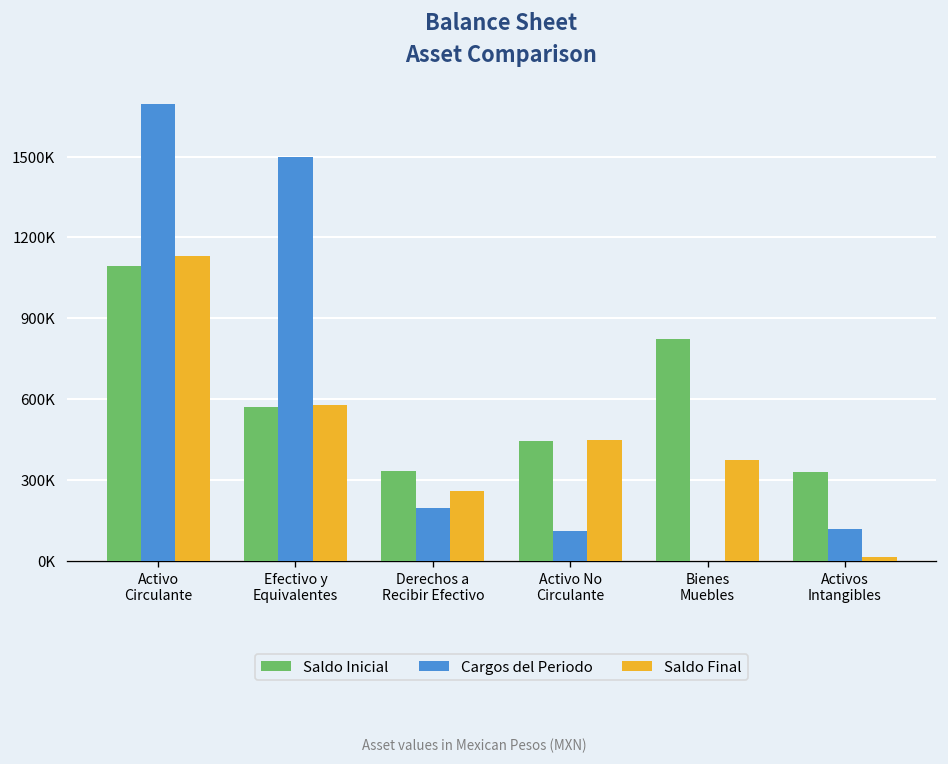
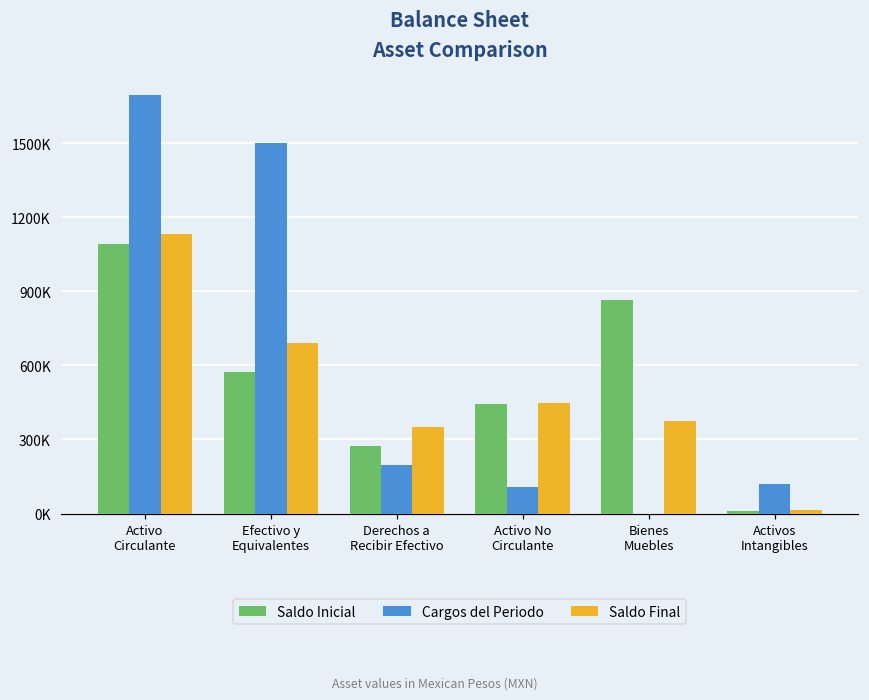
  {
    "Saldo Inicial": {
      "Activo Circulante": 1090000,
      "Efectivo y Equivalentes": 570000,
-     "Derechos a Recibir Efectivo": 330000,
+     "Derechos a Recibir Efectivo": 270000,
      "Activo No Circulante": 440000,
-     "Bienes Muebles": 820000,
-     "Activos Intangibles": 330000
+     "Bienes Muebles": 870000,
+     "Activos Intangibles": 10000
    },
    "Cargos del Periodo": {
      "Activo Circulante": 1690000,
      "Efectivo y Equivalentes": 1500000,
      "Derechos a Recibir Efectivo": 190000,
      "Activo No Circulante": 110000,
      "Bienes Muebles": 0,
      "Activos Intangibles": 120000
    },
    "Saldo Final": {
      "Activo Circulante": 1130000,
-     "Efectivo y Equivalentes": 580000,
-     "Derechos a Recibir Efectivo": 260000,
+     "Efectivo y Equivalentes": 690000,
+     "Derechos a Recibir Efectivo": 350000,
      "Activo No Circulante": 450000,
      "Bienes Muebles": 370000,
      "Activos Intangibles": 10000
    }
  }
